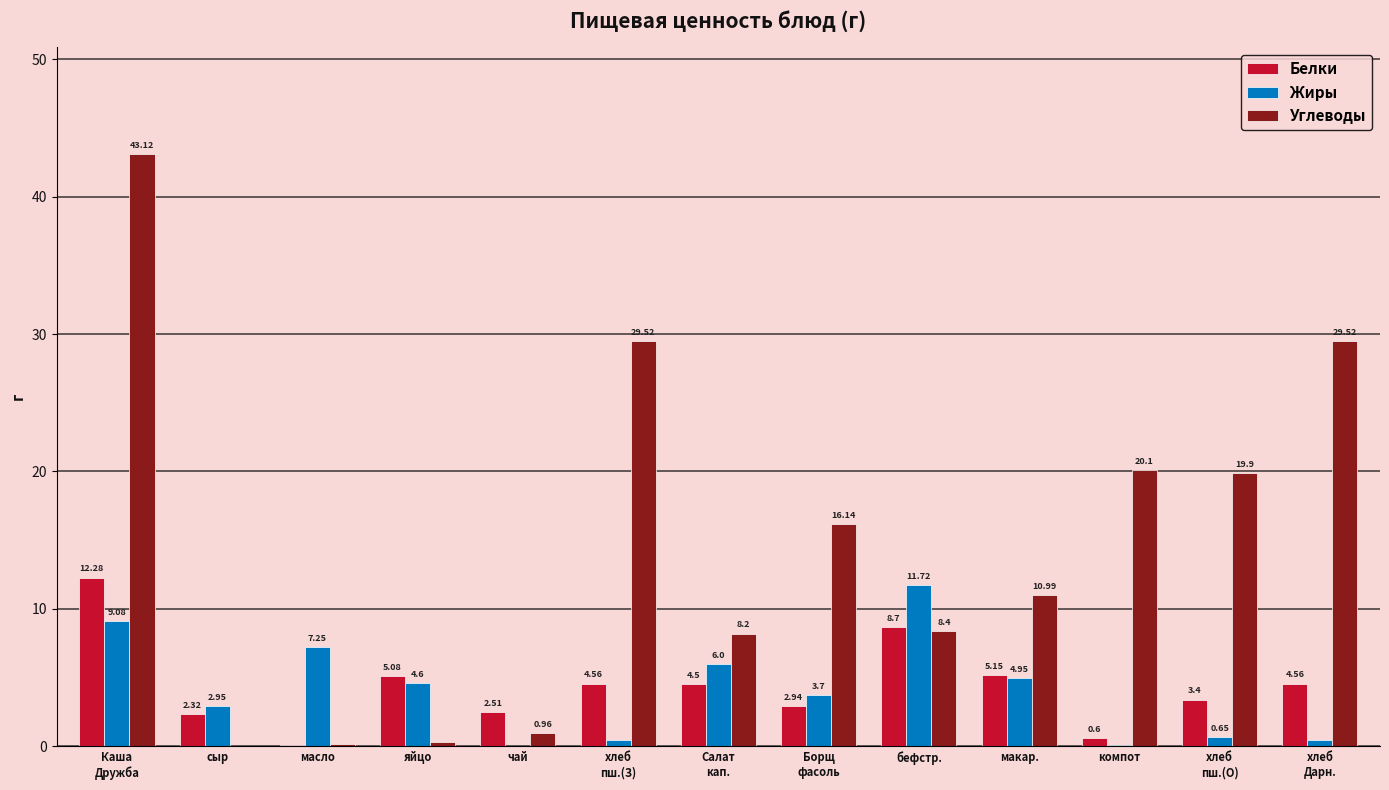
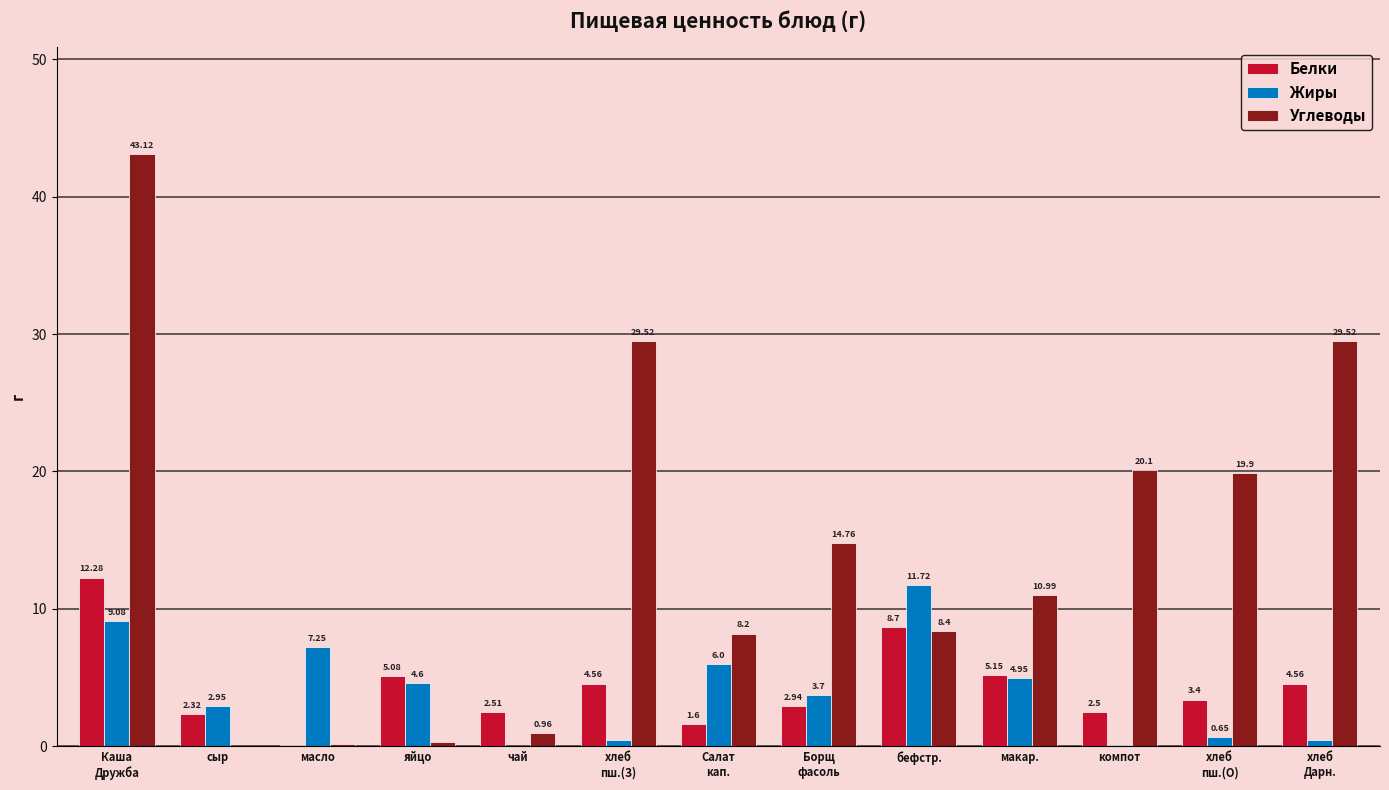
  {
    "Белки": {
      "Каша Дружба": 12.28,
      "сыр": 2.32,
      "яйцо": 5.08,
      "чай": 2.51,
      "хлеб пш.(З)": 4.56,
-     "Салат кап.": 4.5,
+     "Салат кап.": 1.6,
      "Борщ фасоль": 2.94,
      "бефстр.": 8.7,
      "макар.": 5.15,
-     "компот": 0.6,
+     "компот": 2.5,
      "хлеб пш.(О)": 3.4,
      "хлеб Дарн.": 4.56
    },
    "Жиры": {
      "Каша Дружба": 9.08,
      "сыр": 2.95,
      "масло": 7.25,
      "яйцо": 4.6,
      "Салат кап.": 6.0,
      "Борщ фасоль": 3.7,
      "бефстр.": 11.72,
      "макар.": 4.95,
      "хлеб пш.(О)": 0.65
    },
    "Углеводы": {
      "Каша Дружба": 43.12,
      "чай": 0.96,
      "хлеб пш.(З)": 29.52,
      "Салат кап.": 8.2,
-     "Борщ фасоль": 16.14,
+     "Борщ фасоль": 14.76,
      "бефстр.": 8.4,
      "макар.": 10.99,
      "компот": 20.1,
      "хлеб пш.(О)": 19.9,
      "хлеб Дарн.": 29.52
    }
  }
